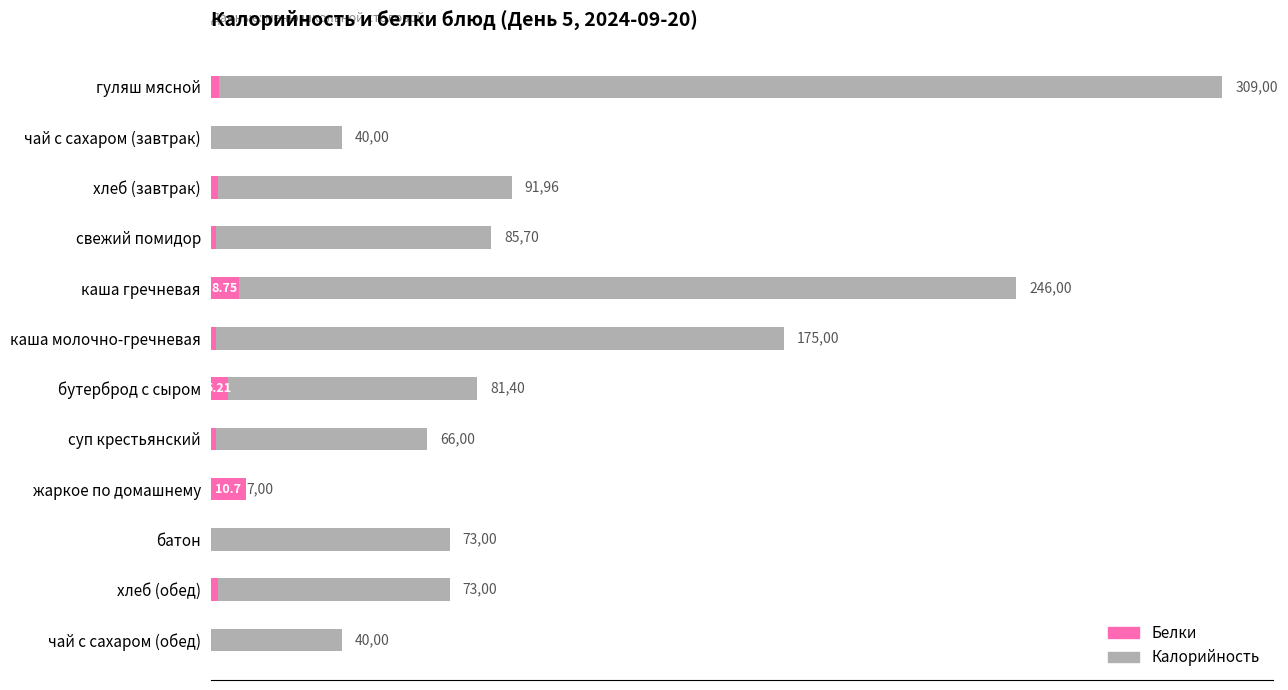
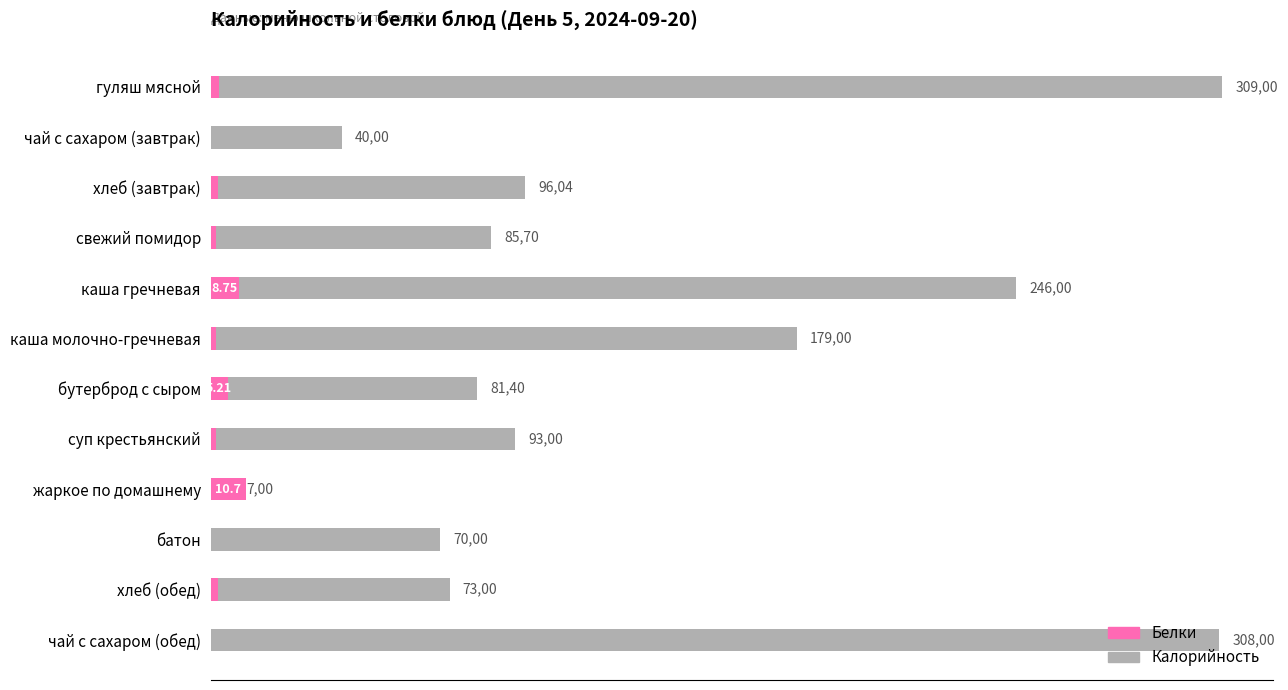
  {
    "Калорийность": {
-     "хлеб (завтрак)": "91,96",
-     "каша молочно-гречневая": "175,00",
-     "суп крестьянский": "66,00",
-     "батон": "73,00",
-     "чай с сахаром (обед)": "40,00"
+     "хлеб (завтрак)": "96,04",
+     "каша молочно-гречневая": "179,00",
+     "суп крестьянский": "93,00",
+     "батон": "70,00",
+     "чай с сахаром (обед)": "308,00"
    },
    "Белки": {
      "жаркое по домашнему": "10.7"
    }
  }
